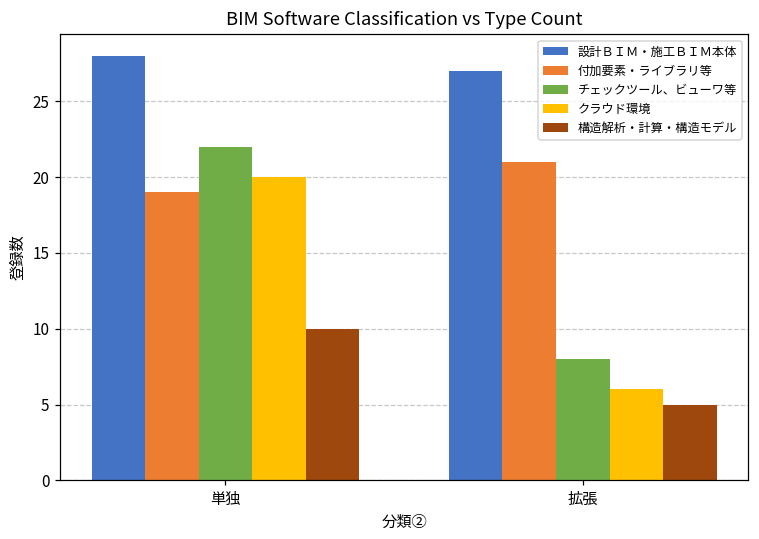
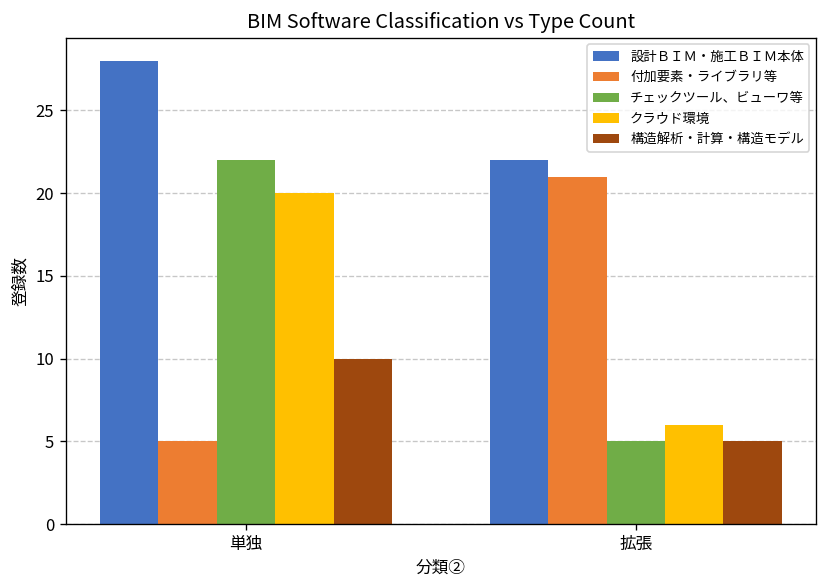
  {
    "設計ＢＩＭ・施工ＢＩＭ本体": {
      "単独": 28,
-     "拡張": 27
+     "拡張": 22
    },
    "付加要素・ライブラリ等": {
-     "単独": 19,
+     "単独": 5,
      "拡張": 21
    },
    "チェックツール、ビューワ等": {
      "単独": 22,
-     "拡張": 8
+     "拡張": 5
    },
    "クラウド環境": {
      "単独": 20,
      "拡張": 6
    },
    "構造解析・計算・構造モデル": {
      "単独": 10,
      "拡張": 5
    }
  }
